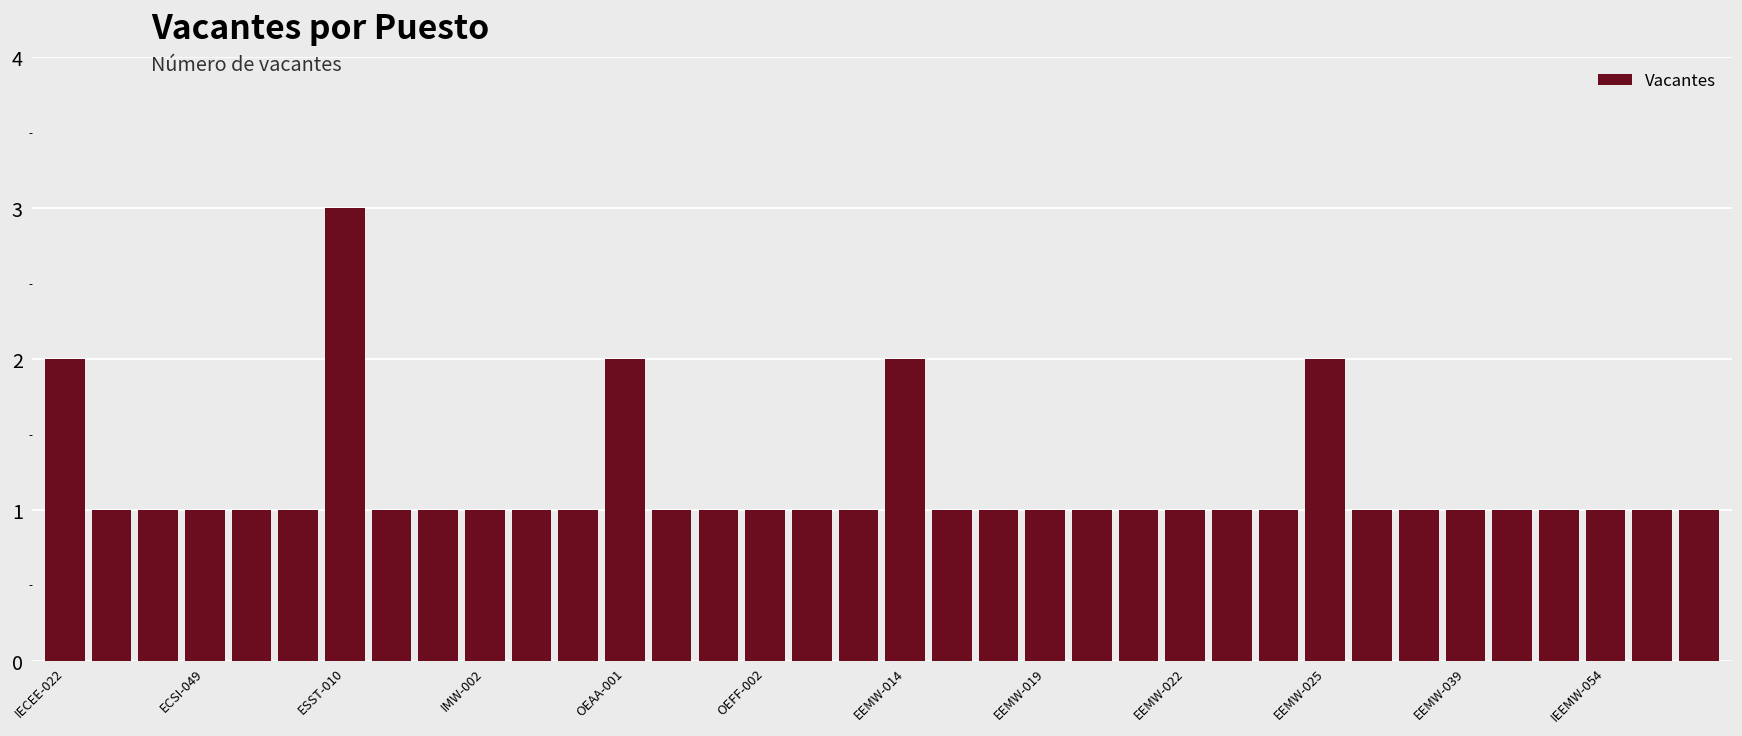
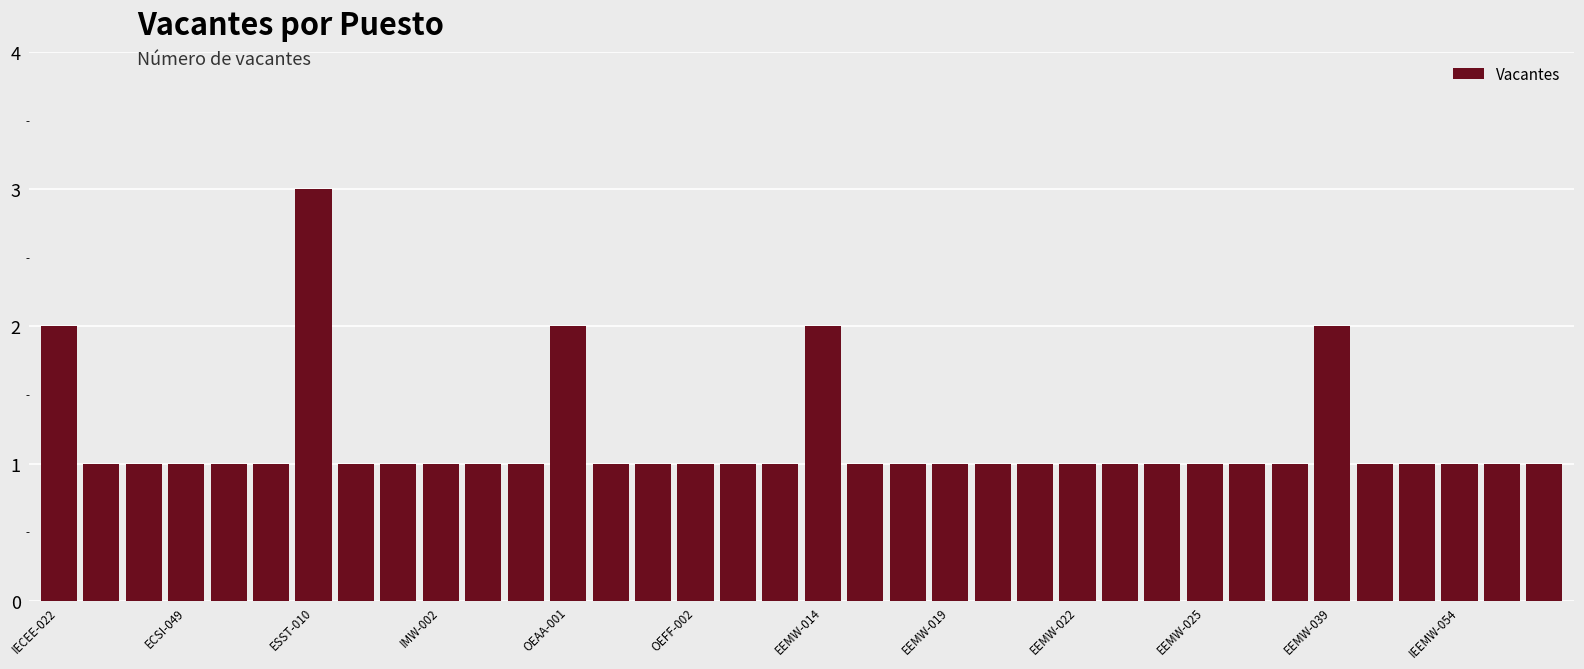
  {
    "IECEE-022": 2,
    "ECSI-049": 1,
    "ESST-010": 3,
    "IMW-002": 1,
    "OEAA-001": 2,
    "OEFF-002": 1,
    "EEMW-014": 2,
    "EEMW-019": 1,
    "EEMW-022": 1,
-   "EEMW-025": 2,
-   "EEMW-039": 1,
+   "EEMW-025": 1,
+   "EEMW-039": 2,
    "IEEMW-054": 1
  }
